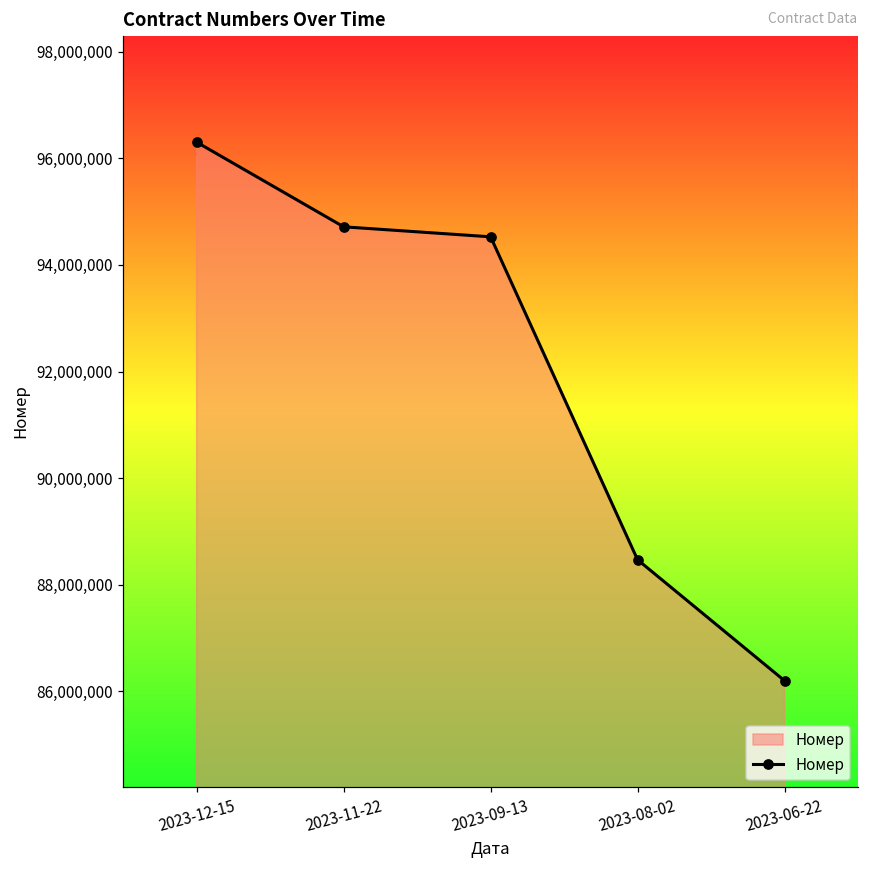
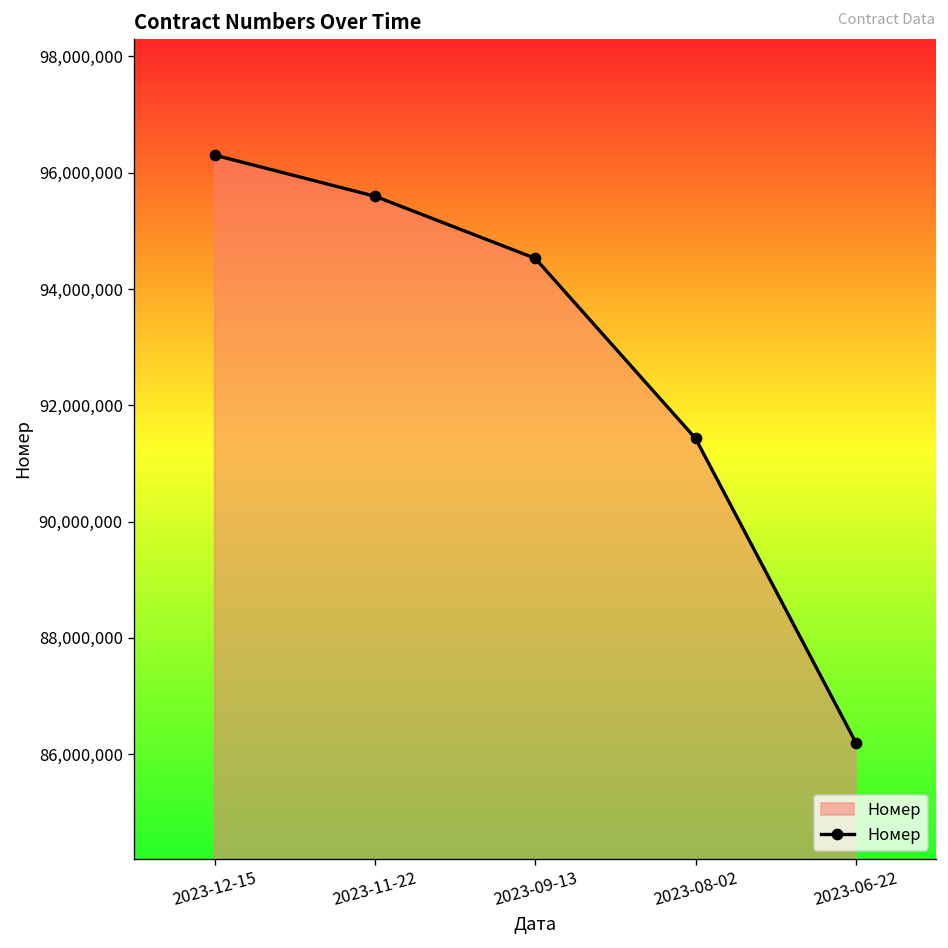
  {
    "2023-12-15": "96,300,000",
-   "2023-11-22": "94,700,000",
+   "2023-11-22": "95,600,000",
    "2023-09-13": "94,500,000",
-   "2023-08-02": "88,500,000",
+   "2023-08-02": "91,400,000",
    "2023-06-22": "86,200,000"
  }
